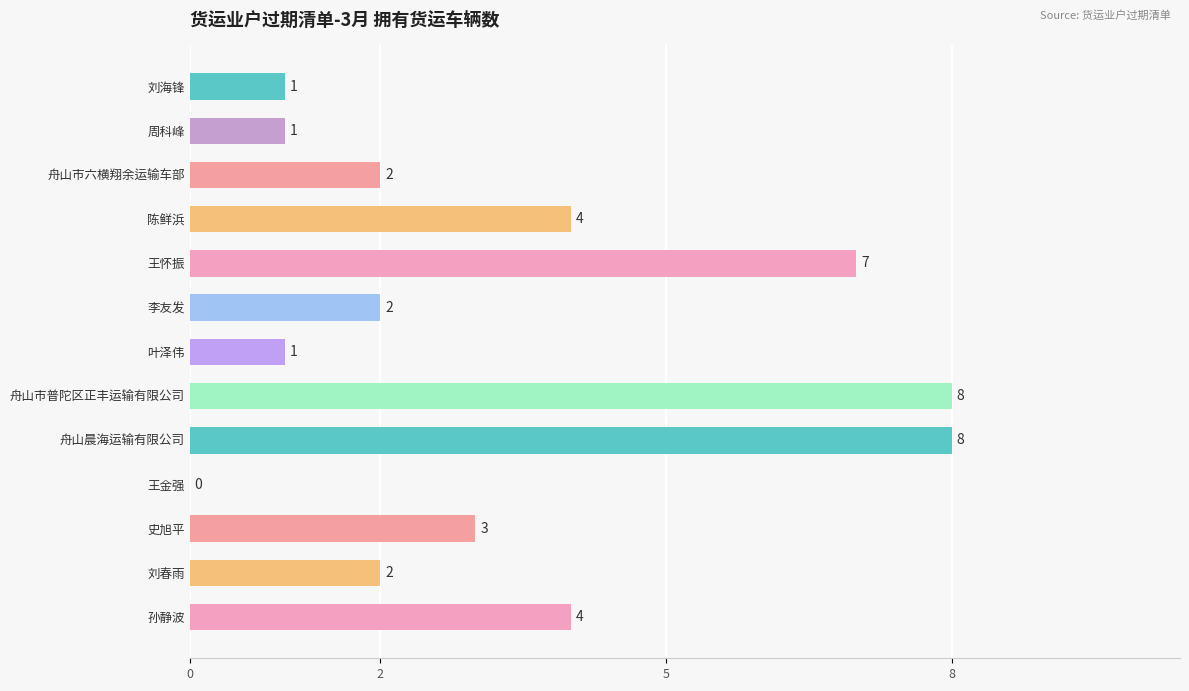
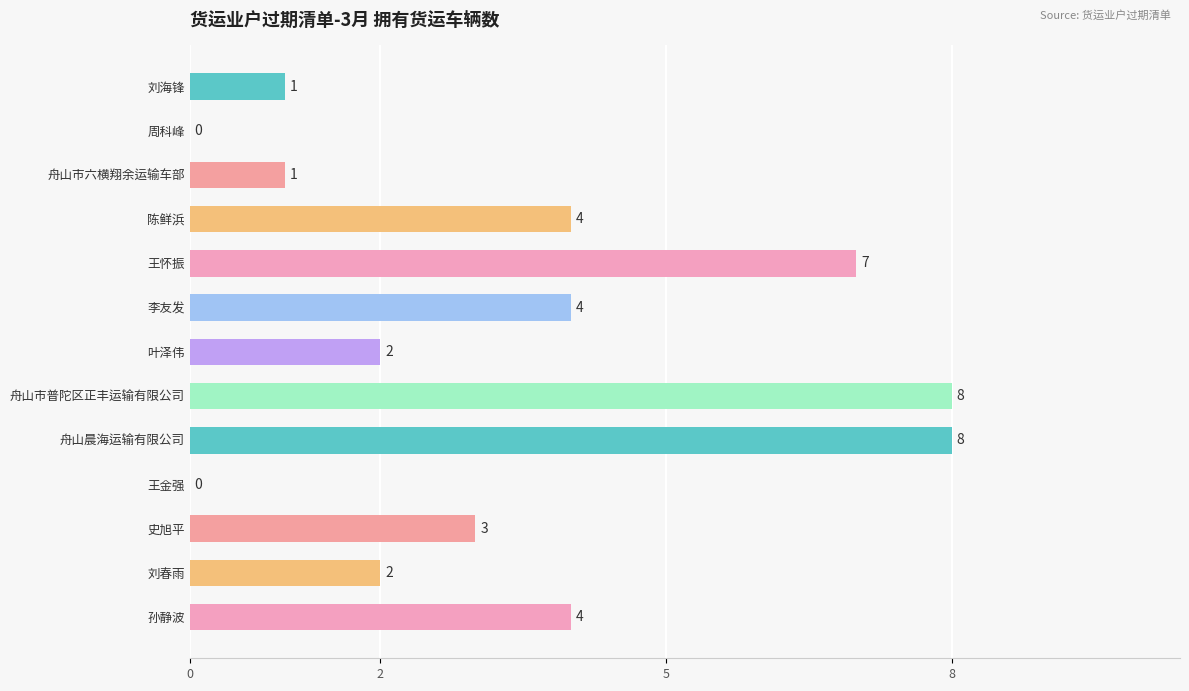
  {
    "刘海锋": 1,
-   "周科峰": 1,
-   "舟山市六横翔余运输车部": 2,
+   "周科峰": 0,
+   "舟山市六横翔余运输车部": 1,
    "陈鲜浜": 4,
    "王怀振": 7,
-   "李友发": 2,
-   "叶泽伟": 1,
+   "李友发": 4,
+   "叶泽伟": 2,
    "舟山市普陀区正丰运输有限公司": 8,
    "舟山晨海运输有限公司": 8,
    "王金强": 0,
    "史旭平": 3,
    "刘春雨": 2,
    "孙静波": 4
  }
